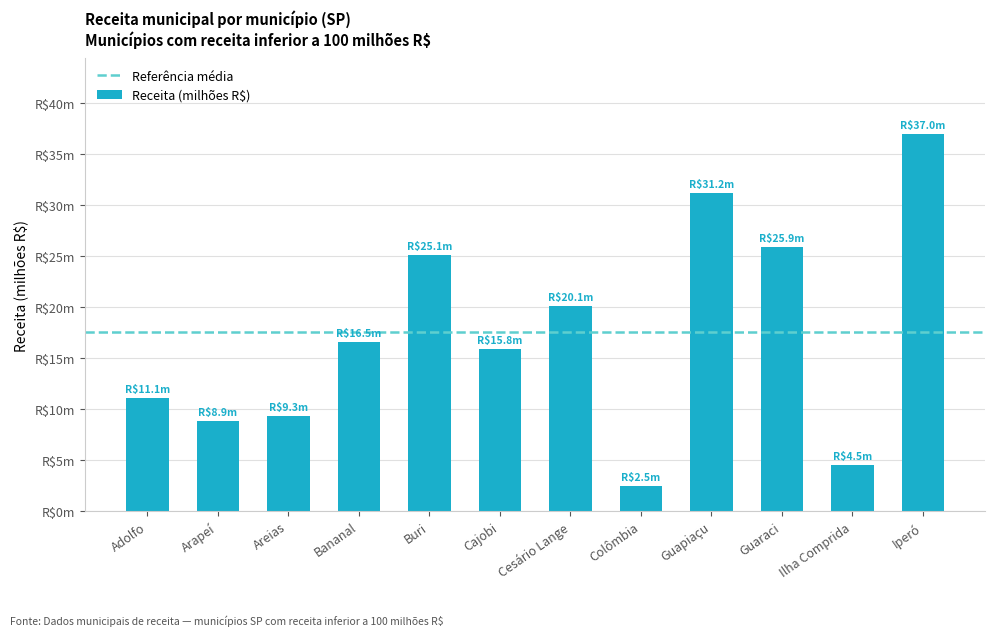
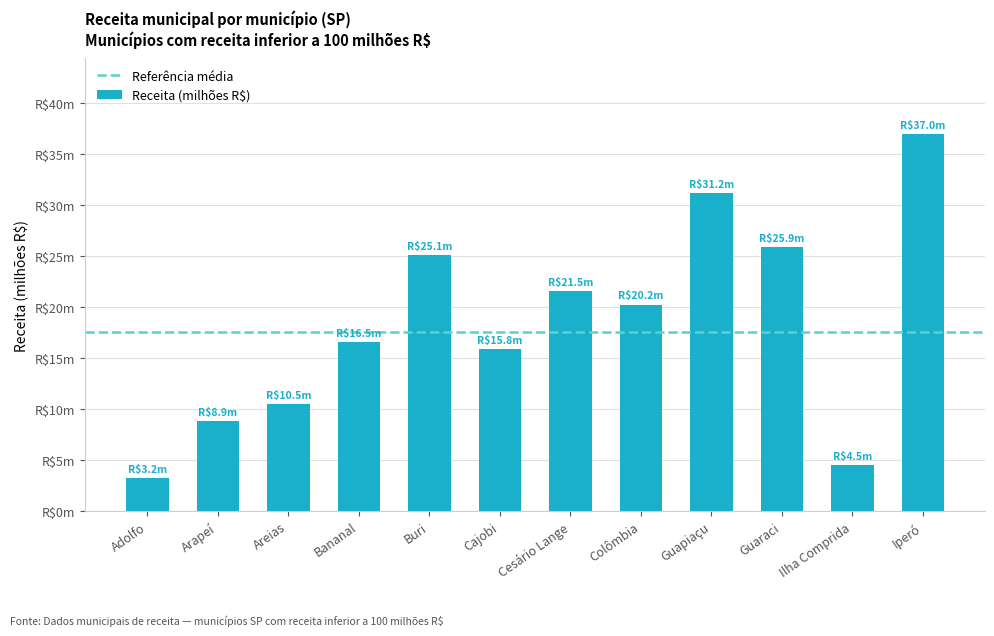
  {
-   "Adolfo": "$11.1m",
+   "Adolfo": "$3.2m",
    "Arapeí": "$8.9m",
-   "Areias": "$9.3m",
+   "Areias": "$10.5m",
    "Bananal": "$16.5m",
    "Buri": "$25.1m",
    "Cajobi": "$15.8m",
-   "Cesário Lange": "$20.1m",
-   "Colômbia": "$2.5m",
+   "Cesário Lange": "$21.5m",
+   "Colômbia": "$20.2m",
    "Guapiaçu": "$31.2m",
    "Guaraci": "$25.9m",
    "Ilha Comprida": "$4.5m",
    "Iperó": "$37.0m"
  }
